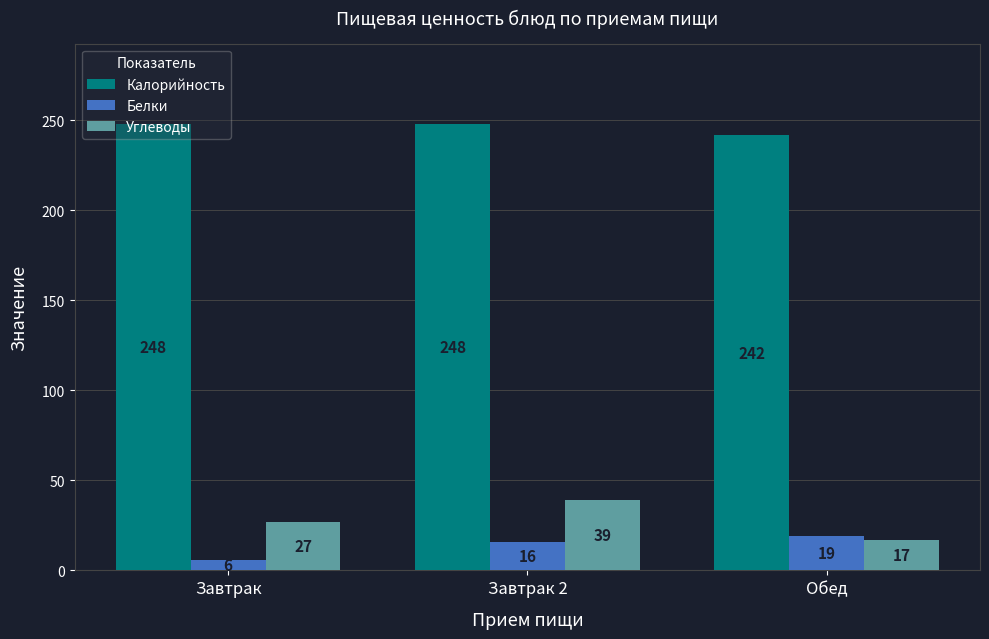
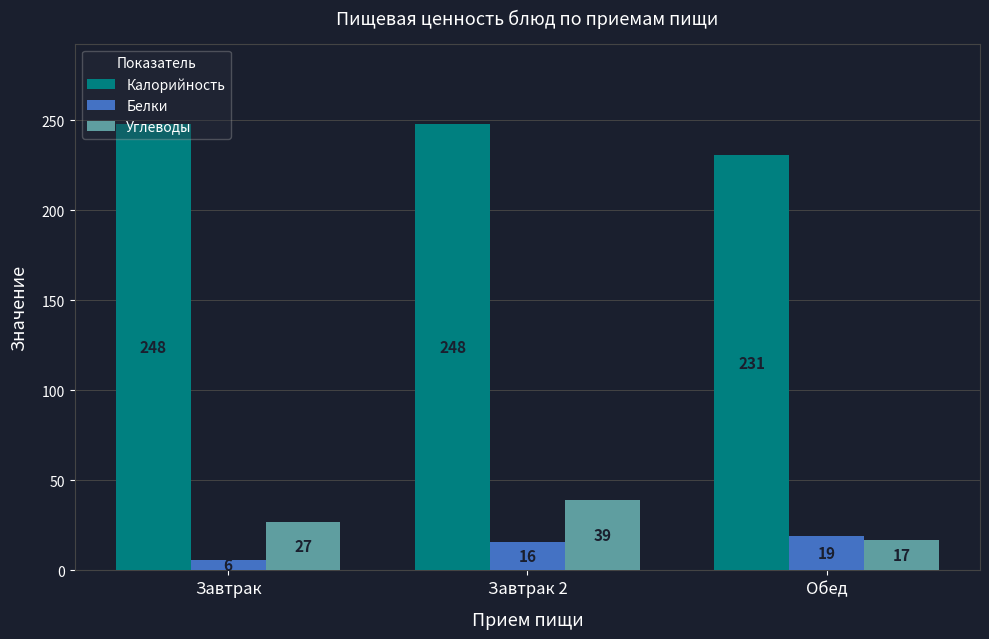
  {
    "Калорийность": {
      "Завтрак 2": 248,
-     "Обед": 242
+     "Обед": 231
    },
    "Белки": {
      "Завтрак 2": 16,
      "Обед": 19
    },
    "Углеводы": {
      "Завтрак": 27,
      "Завтрак 2": 39,
      "Обед": 17
    }
  }
